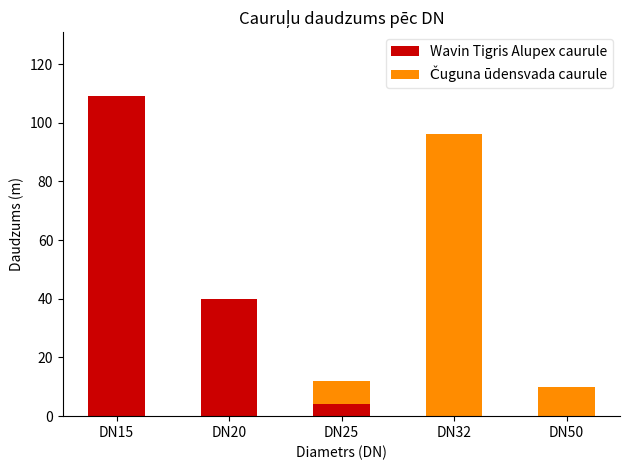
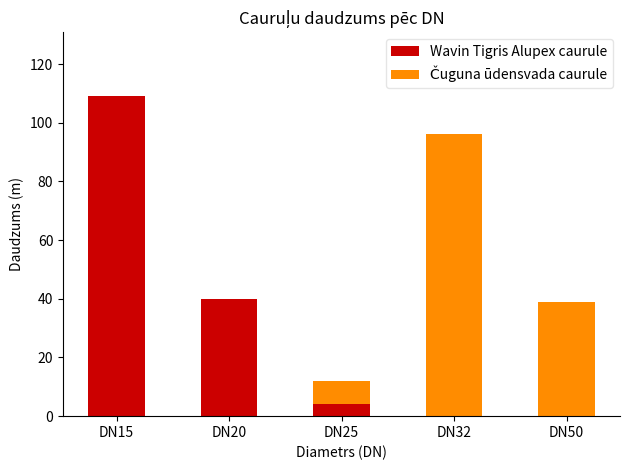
  {
    "Wavin Tigris Alupex caurule": {
      "DN15": 109,
      "DN20": 40,
      "DN25": 4,
      "DN32": 0,
      "DN50": 0
    },
    "Čuguna ūdensvada caurule": {
      "DN15": 0,
      "DN20": 0,
      "DN25": 8,
      "DN32": 96,
-     "DN50": 10
+     "DN50": 39
    }
  }
